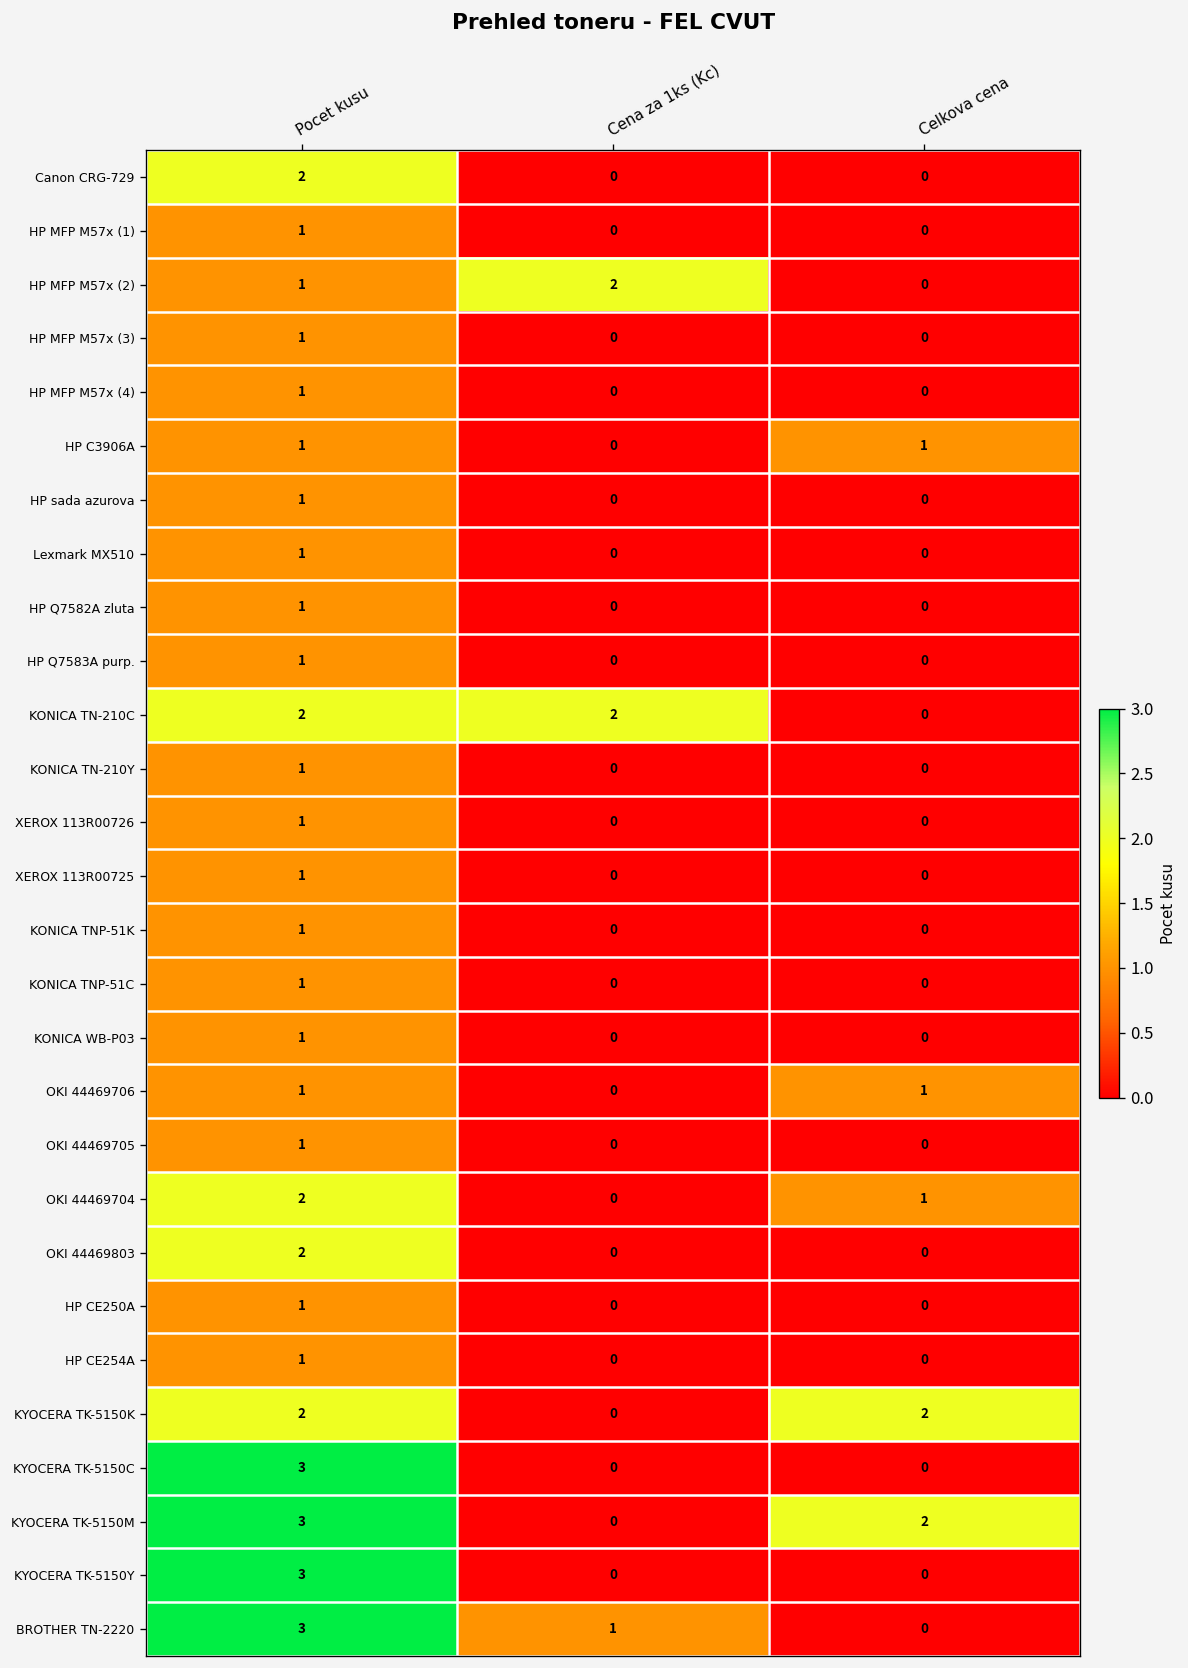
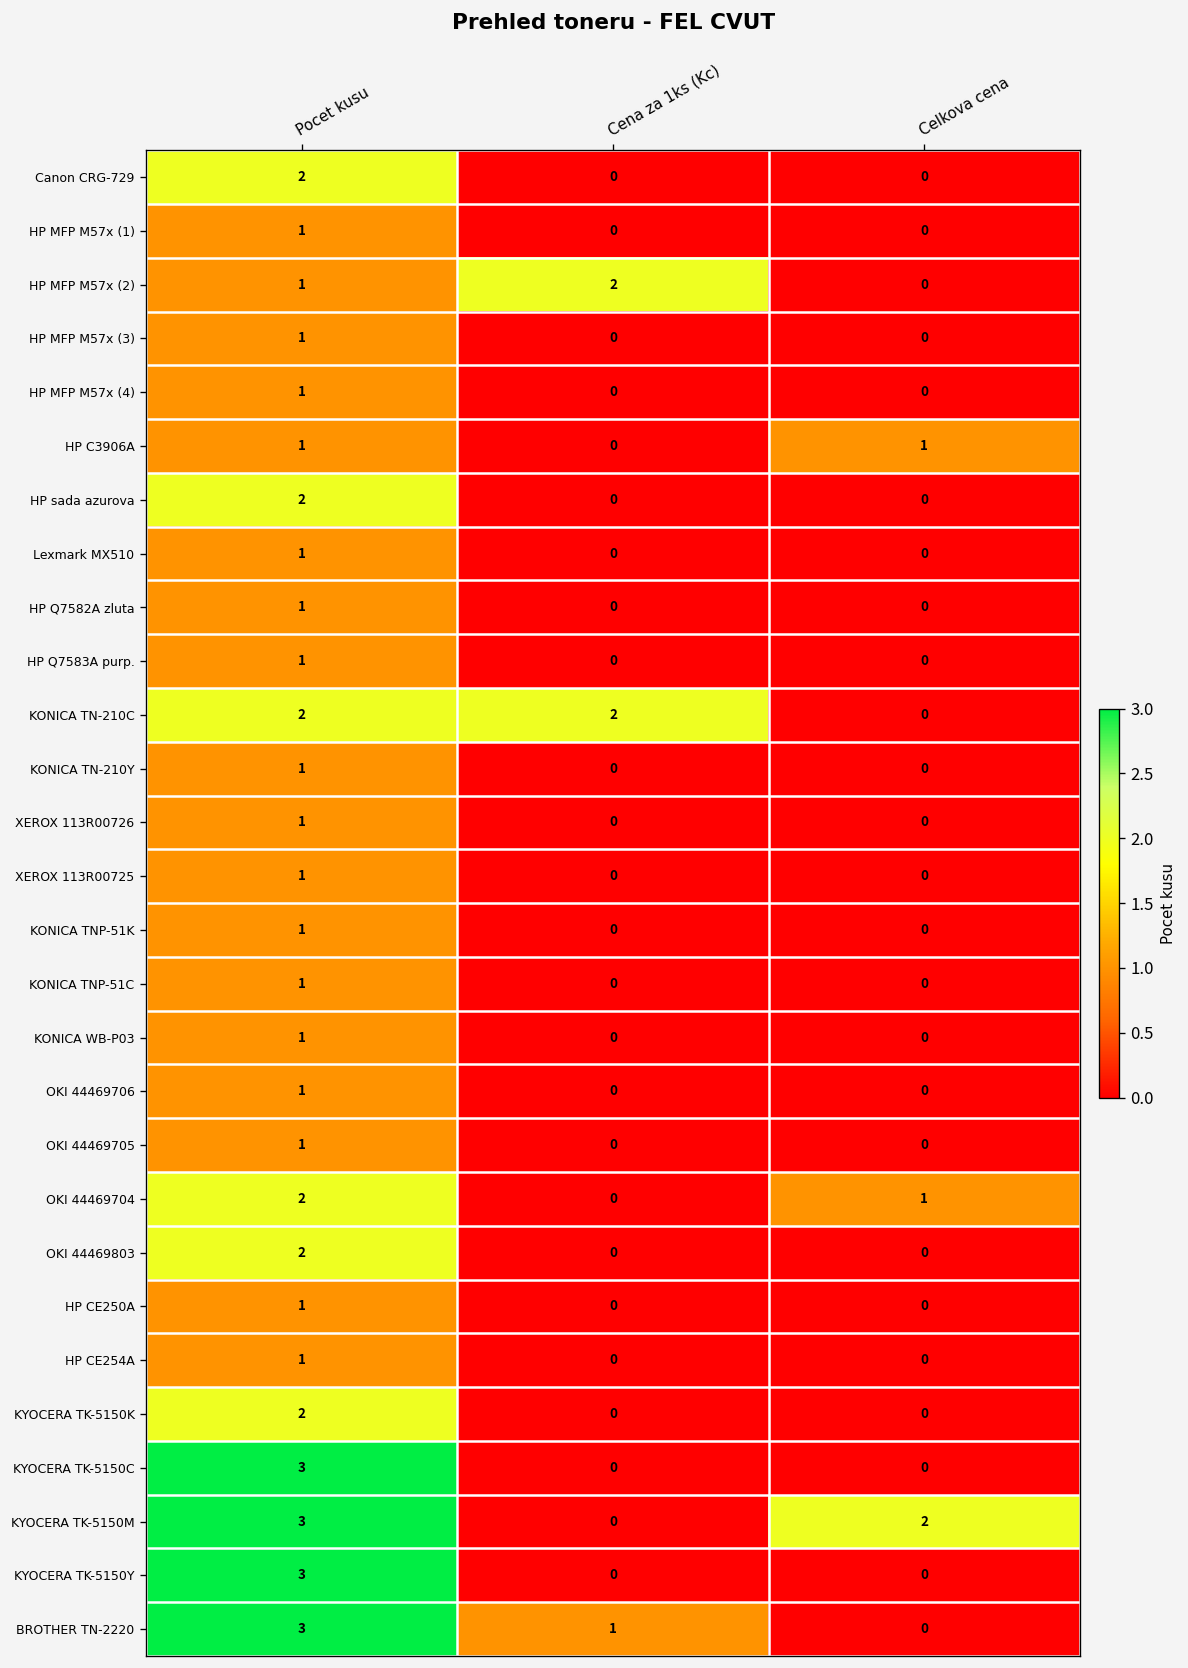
  {
    "Canon CRG-729": {
      "Pocet kusu": 2,
      "Cena za 1ks (Kc)": 0,
      "Celkova cena": 0
    },
    "HP MFP M57x (1)": {
      "Pocet kusu": 1,
      "Cena za 1ks (Kc)": 0,
      "Celkova cena": 0
    },
    "HP MFP M57x (2)": {
      "Pocet kusu": 1,
      "Cena za 1ks (Kc)": 2,
      "Celkova cena": 0
    },
    "HP MFP M57x (3)": {
      "Pocet kusu": 1,
      "Cena za 1ks (Kc)": 0,
      "Celkova cena": 0
    },
    "HP MFP M57x (4)": {
      "Pocet kusu": 1,
      "Cena za 1ks (Kc)": 0,
      "Celkova cena": 0
    },
    "HP C3906A": {
      "Pocet kusu": 1,
      "Cena za 1ks (Kc)": 0,
      "Celkova cena": 1
    },
    "HP sada azurova": {
-     "Pocet kusu": 1,
+     "Pocet kusu": 2,
      "Cena za 1ks (Kc)": 0,
      "Celkova cena": 0
    },
    "Lexmark MX510": {
      "Pocet kusu": 1,
      "Cena za 1ks (Kc)": 0,
      "Celkova cena": 0
    },
    "HP Q7582A zluta": {
      "Pocet kusu": 1,
      "Cena za 1ks (Kc)": 0,
      "Celkova cena": 0
    },
    "HP Q7583A purp.": {
      "Pocet kusu": 1,
      "Cena za 1ks (Kc)": 0,
      "Celkova cena": 0
    },
    "KONICA TN-210C": {
      "Pocet kusu": 2,
      "Cena za 1ks (Kc)": 2,
      "Celkova cena": 0
    },
    "KONICA TN-210Y": {
      "Pocet kusu": 1,
      "Cena za 1ks (Kc)": 0,
      "Celkova cena": 0
    },
    "XEROX 113R00726": {
      "Pocet kusu": 1,
      "Cena za 1ks (Kc)": 0,
      "Celkova cena": 0
    },
    "XEROX 113R00725": {
      "Pocet kusu": 1,
      "Cena za 1ks (Kc)": 0,
      "Celkova cena": 0
    },
    "KONICA TNP-51K": {
      "Pocet kusu": 1,
      "Cena za 1ks (Kc)": 0,
      "Celkova cena": 0
    },
    "KONICA TNP-51C": {
      "Pocet kusu": 1,
      "Cena za 1ks (Kc)": 0,
      "Celkova cena": 0
    },
    "KONICA WB-P03": {
      "Pocet kusu": 1,
      "Cena za 1ks (Kc)": 0,
      "Celkova cena": 0
    },
    "OKI 44469706": {
      "Pocet kusu": 1,
      "Cena za 1ks (Kc)": 0,
-     "Celkova cena": 1
+     "Celkova cena": 0
    },
    "OKI 44469705": {
      "Pocet kusu": 1,
      "Cena za 1ks (Kc)": 0,
      "Celkova cena": 0
    },
    "OKI 44469704": {
      "Pocet kusu": 2,
      "Cena za 1ks (Kc)": 0,
      "Celkova cena": 1
    },
    "OKI 44469803": {
      "Pocet kusu": 2,
      "Cena za 1ks (Kc)": 0,
      "Celkova cena": 0
    },
    "HP CE250A": {
      "Pocet kusu": 1,
      "Cena za 1ks (Kc)": 0,
      "Celkova cena": 0
    },
    "HP CE254A": {
      "Pocet kusu": 1,
      "Cena za 1ks (Kc)": 0,
      "Celkova cena": 0
    },
    "KYOCERA TK-5150K": {
      "Pocet kusu": 2,
      "Cena za 1ks (Kc)": 0,
-     "Celkova cena": 2
+     "Celkova cena": 0
    },
    "KYOCERA TK-5150C": {
      "Pocet kusu": 3,
      "Cena za 1ks (Kc)": 0,
      "Celkova cena": 0
    },
    "KYOCERA TK-5150M": {
      "Pocet kusu": 3,
      "Cena za 1ks (Kc)": 0,
      "Celkova cena": 2
    },
    "KYOCERA TK-5150Y": {
      "Pocet kusu": 3,
      "Cena za 1ks (Kc)": 0,
      "Celkova cena": 0
    },
    "BROTHER TN-2220": {
      "Pocet kusu": 3,
      "Cena za 1ks (Kc)": 1,
      "Celkova cena": 0
    }
  }
